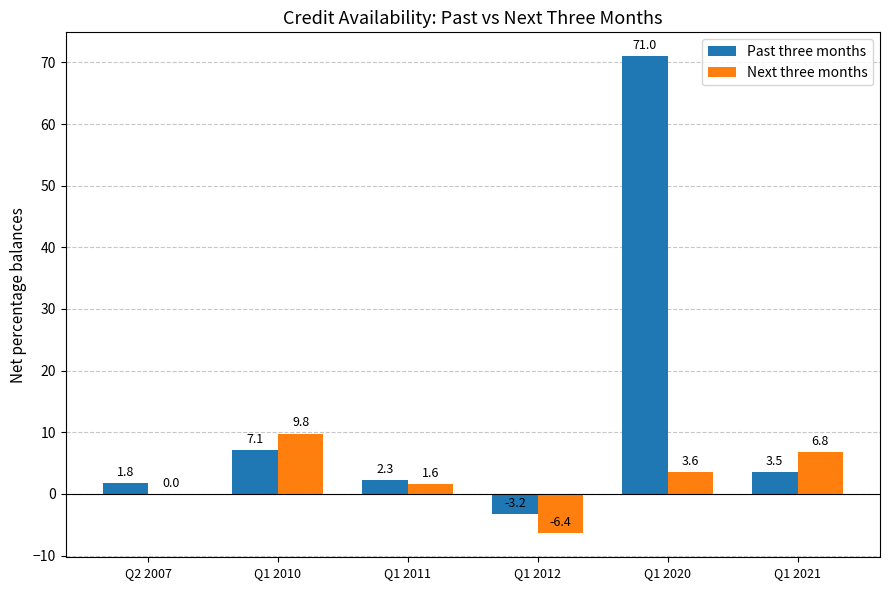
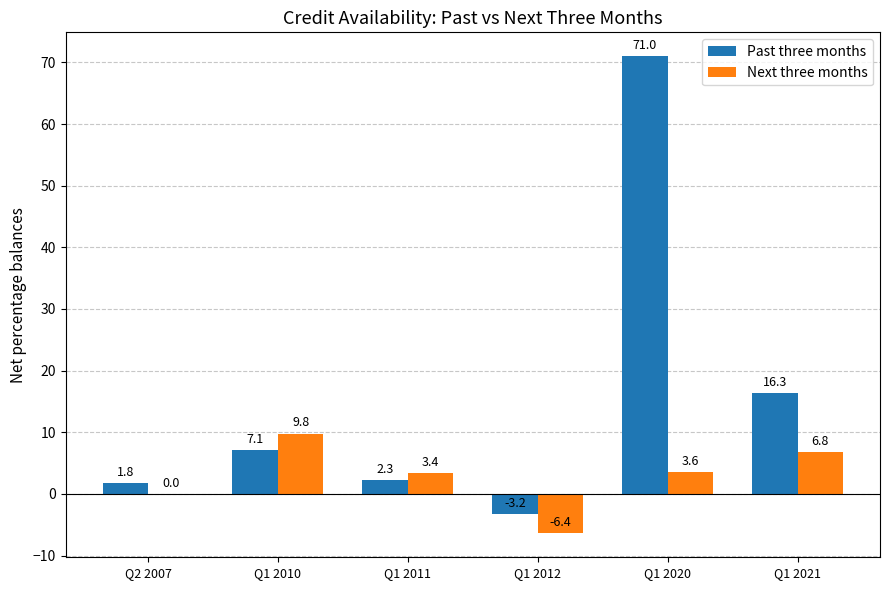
  {
    "Past three months": {
      "Q2 2007": 1.8,
      "Q1 2010": 7.1,
      "Q1 2011": 2.3,
      "Q1 2012": -3.2,
      "Q1 2020": 71.0,
-     "Q1 2021": 3.5
+     "Q1 2021": 16.3
    },
    "Next three months": {
      "Q2 2007": 0.0,
      "Q1 2010": 9.8,
-     "Q1 2011": 1.6,
+     "Q1 2011": 3.4,
      "Q1 2012": -6.4,
      "Q1 2020": 3.6,
      "Q1 2021": 6.8
    }
  }
